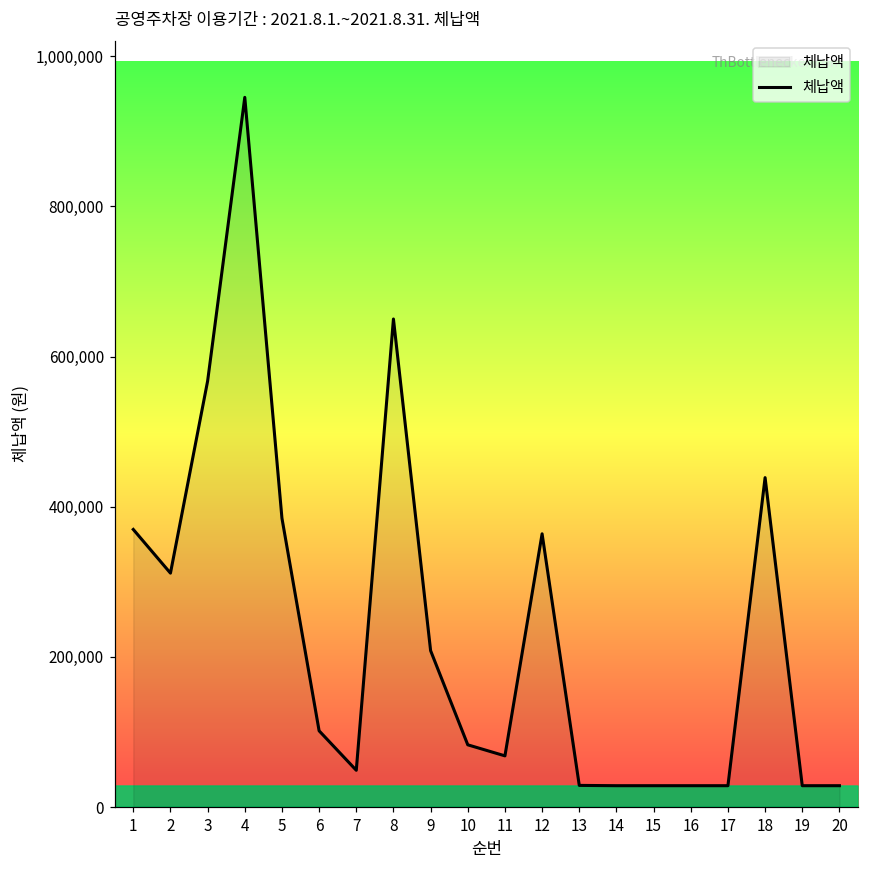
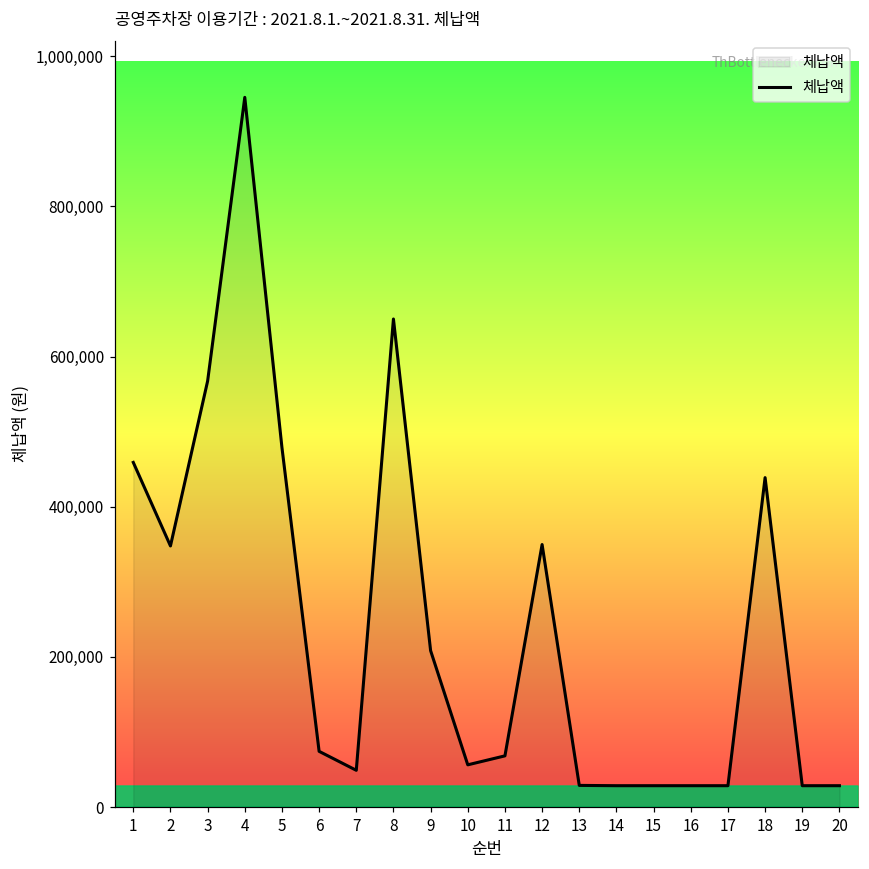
  {
    "체납액": {
-     "1": "370,000",
-     "2": "310,000",
+     "1": "460,000",
+     "2": "350,000",
      "3": "570,000",
      "4": "950,000",
-     "5": "380,000",
-     "6": "100,000",
+     "5": "480,000",
+     "6": "70,000",
      "7": "50,000",
      "8": "650,000",
      "9": "210,000",
-     "10": "80,000",
+     "10": "60,000",
      "11": "70,000",
-     "12": "360,000",
+     "12": "350,000",
      "13": "30,000",
      "14": "30,000",
      "15": "30,000",
      "16": "30,000",
      "17": "30,000",
      "18": "440,000",
      "19": "30,000",
      "20": "30,000"
    }
  }
